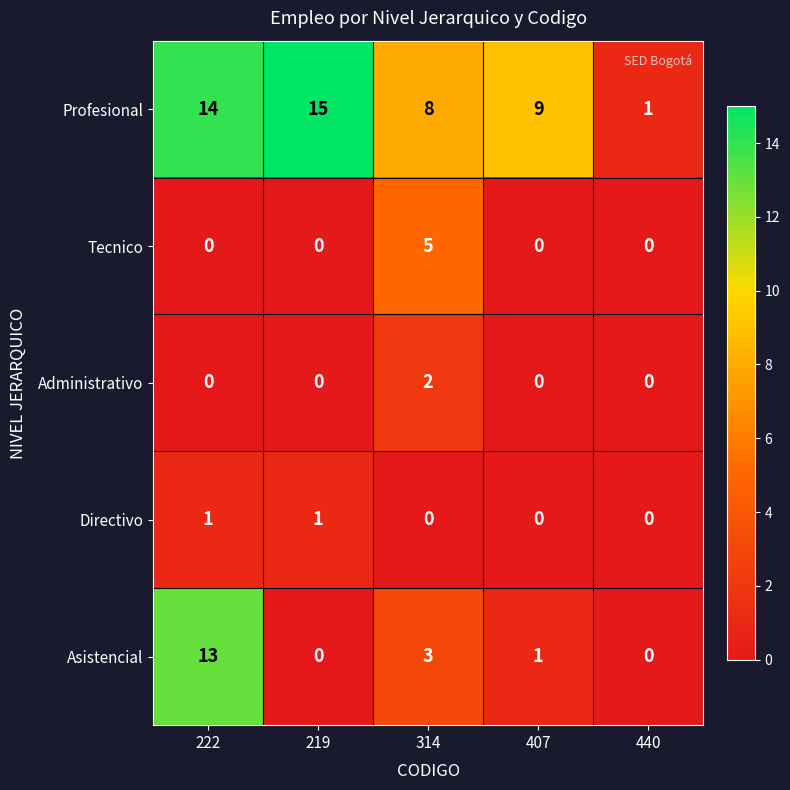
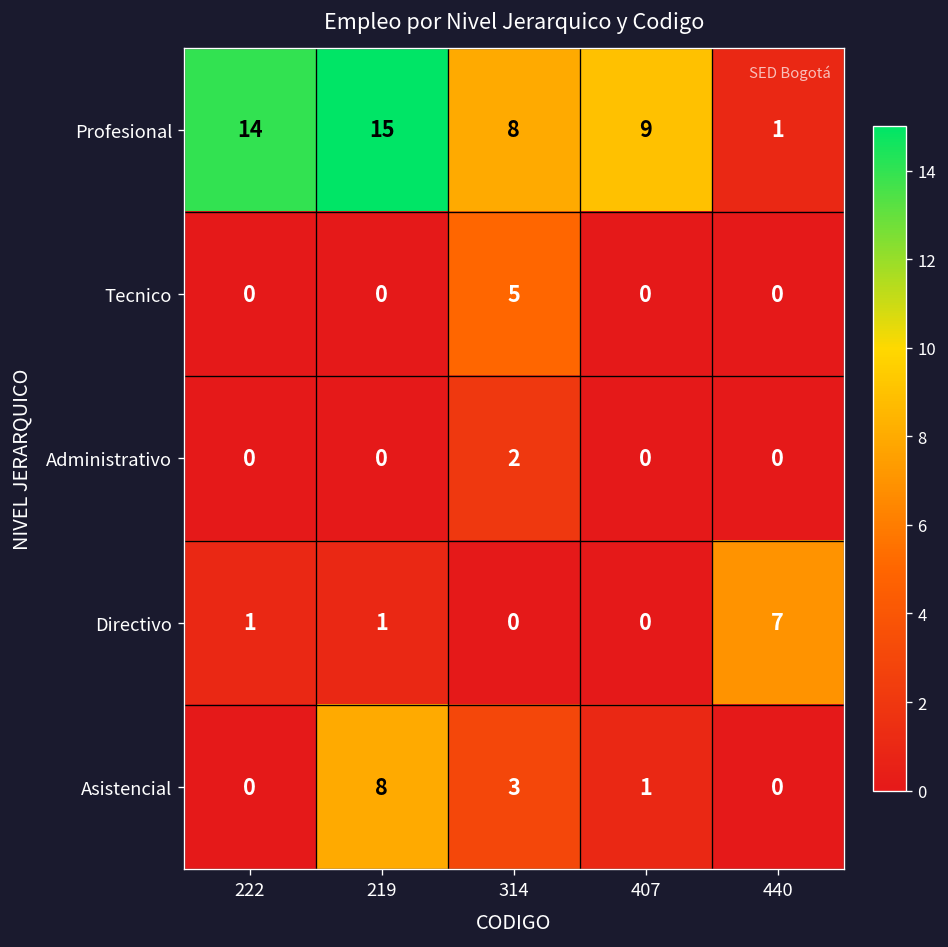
  {
    "Profesional": {
      "222": 14,
      "219": 15,
      "314": 8,
      "407": 9
    },
    "Tecnico": {
      "222": 0,
      "219": 0,
      "314": 5,
      "407": 0,
      "440": 0
    },
    "Administrativo": {
      "222": 0,
      "219": 0,
      "314": 2,
      "407": 0,
      "440": 0
    },
    "Directivo": {
      "222": 1,
      "219": 1,
      "314": 0,
      "407": 0,
-     "440": 0
+     "440": 7
    },
    "Asistencial": {
-     "222": 13,
-     "219": 0,
+     "222": 0,
+     "219": 8,
      "314": 3,
      "407": 1,
      "440": 0
    }
  }
